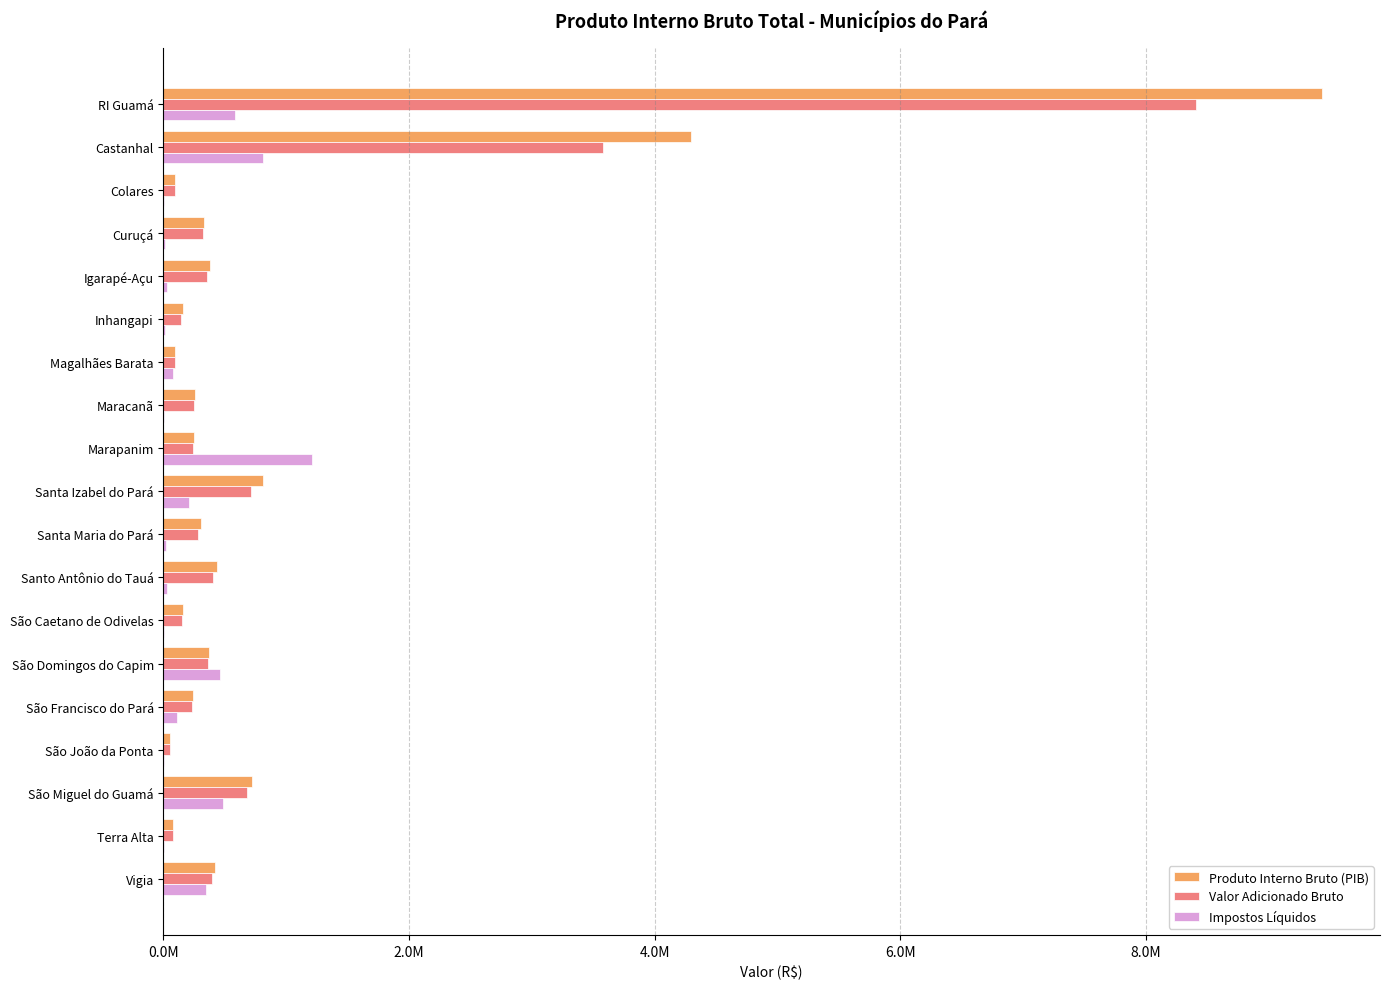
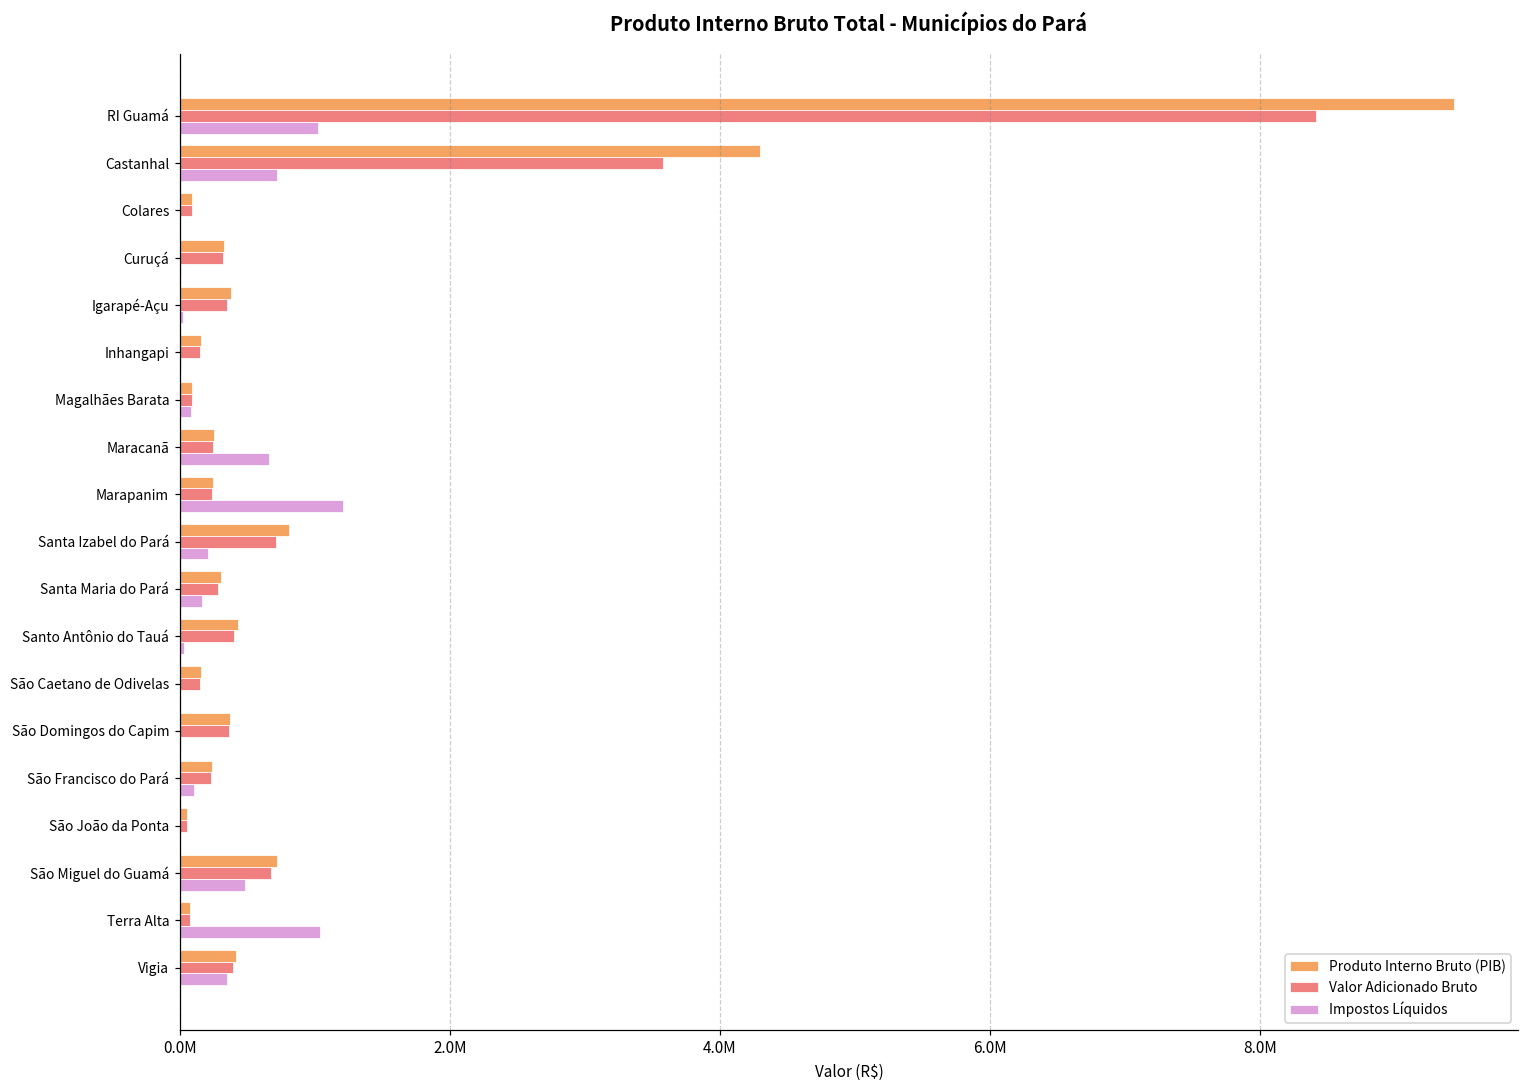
  {
    "Impostos Líquidos": {
-     "RI Guamá": 580000,
-     "Castanhal": 810000,
+     "RI Guamá": 1030000,
+     "Castanhal": 720000,
      "Igarapé-Açu": 30000,
      "Magalhães Barata": 80000,
-     "Maracanã": 10000,
+     "Maracanã": 660000,
      "Marapanim": 1210000,
      "Santa Izabel do Pará": 210000,
-     "Santa Maria do Pará": 20000,
+     "Santa Maria do Pará": 170000,
      "Santo Antônio do Tauá": 30000,
-     "São Domingos do Capim": 460000,
+     "São Domingos do Capim": 10000,
      "São Francisco do Pará": 110000,
      "São Miguel do Guamá": 480000,
-     "Terra Alta": 0,
+     "Terra Alta": 1040000,
      "Vigia": 350000
    }
  }
